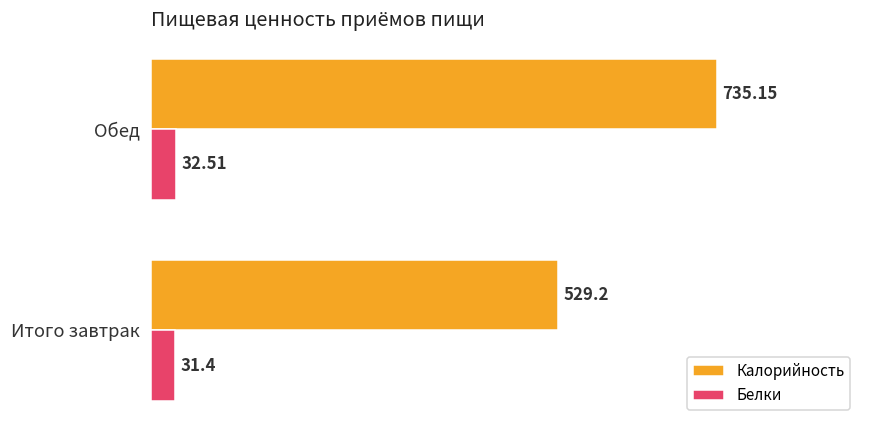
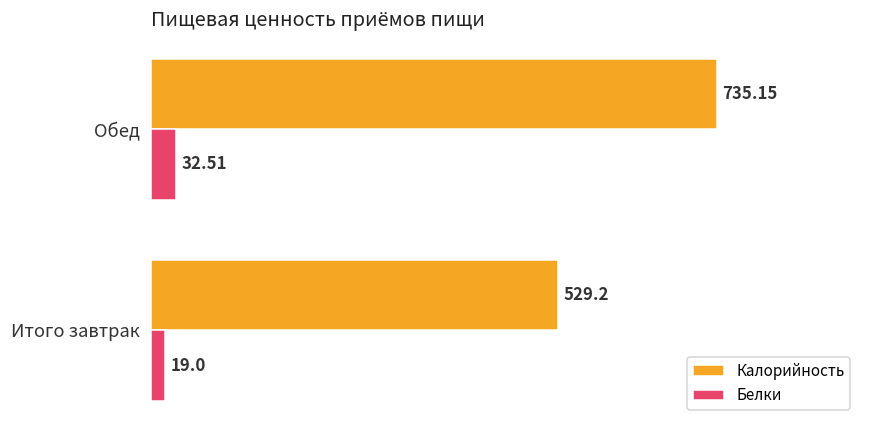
  {
    "Калорийность": {
      "Обед": 735.15,
      "Итого завтрак": 529.2
    },
    "Белки": {
      "Обед": 32.51,
-     "Итого завтрак": 31.4
+     "Итого завтрак": 19.0
    }
  }
